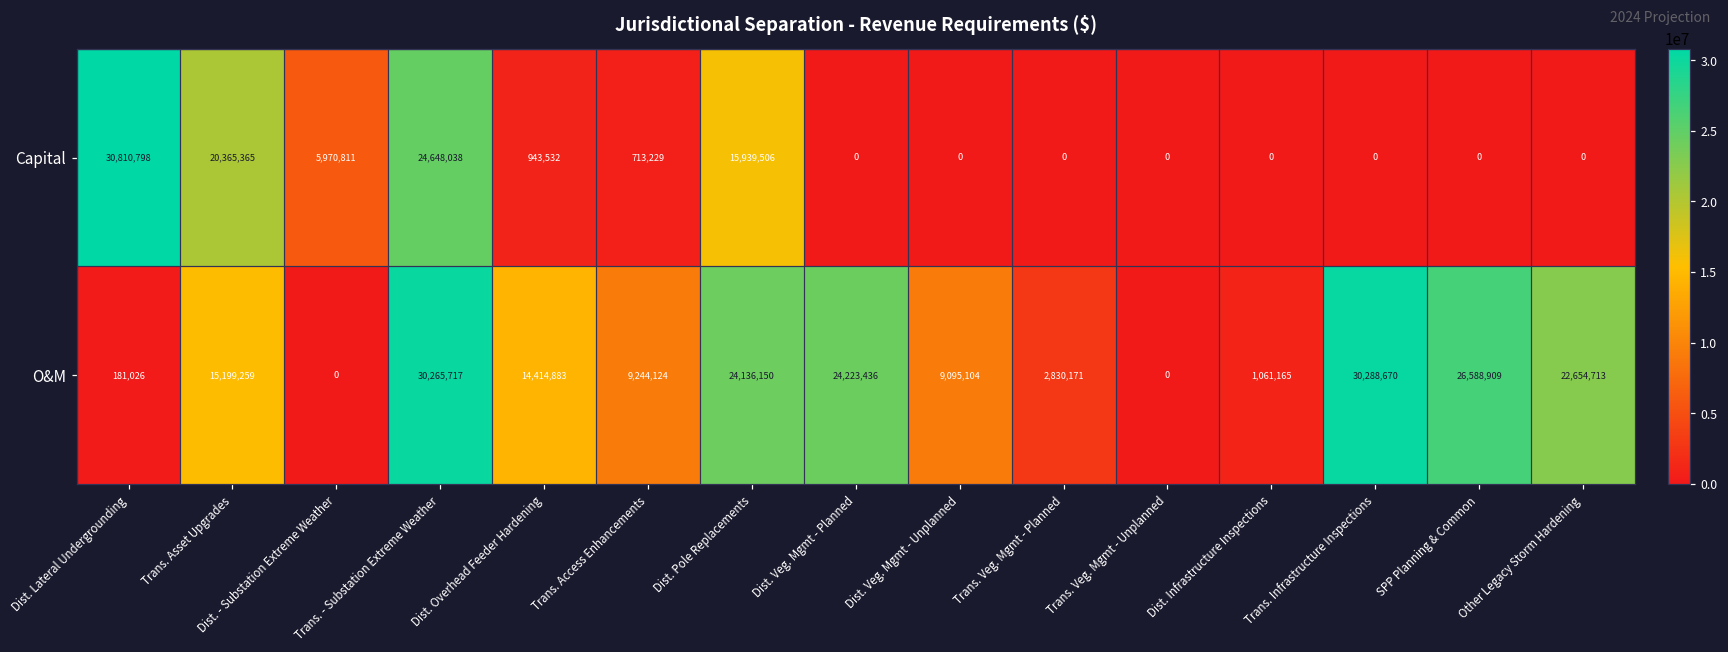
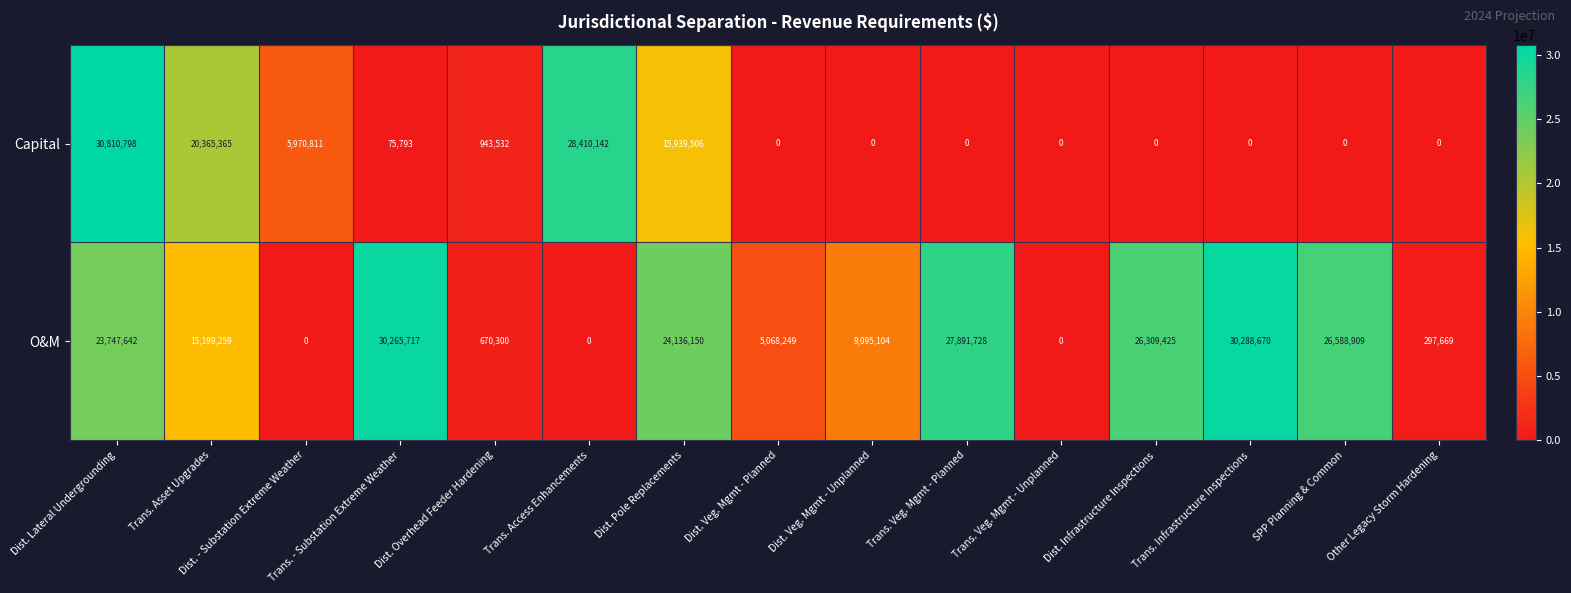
  {
    "Capital": {
      "Dist. Lateral Undergrounding": "30,810,798",
      "Trans. Asset Upgrades": "20,365,365",
      "Dist. - Substation Extreme Weather": "5,970,811",
-     "Trans. - Substation Extreme Weather": "24,648,038",
+     "Trans. - Substation Extreme Weather": "75,793",
      "Dist. Overhead Feeder Hardening": "943,532",
-     "Trans. Access Enhancements": "713,229",
+     "Trans. Access Enhancements": "28,410,142",
      "Dist. Pole Replacements": "15,939,506",
      "Dist. Veg. Mgmt - Planned": "0",
      "Dist. Veg. Mgmt - Unplanned": "0",
      "Trans. Veg. Mgmt - Planned": "0",
      "Trans. Veg. Mgmt - Unplanned": "0",
      "Dist. Infrastructure Inspections": "0",
      "Trans. Infrastructure Inspections": "0",
      "SPP Planning & Common": "0",
      "Other Legacy Storm Hardening": "0"
    },
    "O&M": {
-     "Dist. Lateral Undergrounding": "181,026",
+     "Dist. Lateral Undergrounding": "23,747,642",
      "Trans. Asset Upgrades": "15,199,259",
      "Dist. - Substation Extreme Weather": "0",
      "Trans. - Substation Extreme Weather": "30,265,717",
-     "Dist. Overhead Feeder Hardening": "14,414,883",
-     "Trans. Access Enhancements": "9,244,124",
+     "Dist. Overhead Feeder Hardening": "670,300",
+     "Trans. Access Enhancements": "0",
      "Dist. Pole Replacements": "24,136,150",
-     "Dist. Veg. Mgmt - Planned": "24,223,436",
+     "Dist. Veg. Mgmt - Planned": "5,068,249",
      "Dist. Veg. Mgmt - Unplanned": "9,095,104",
-     "Trans. Veg. Mgmt - Planned": "2,830,171",
+     "Trans. Veg. Mgmt - Planned": "27,891,728",
      "Trans. Veg. Mgmt - Unplanned": "0",
-     "Dist. Infrastructure Inspections": "1,061,165",
+     "Dist. Infrastructure Inspections": "26,309,425",
      "Trans. Infrastructure Inspections": "30,288,670",
      "SPP Planning & Common": "26,588,909",
-     "Other Legacy Storm Hardening": "22,654,713"
+     "Other Legacy Storm Hardening": "297,669"
    }
  }
